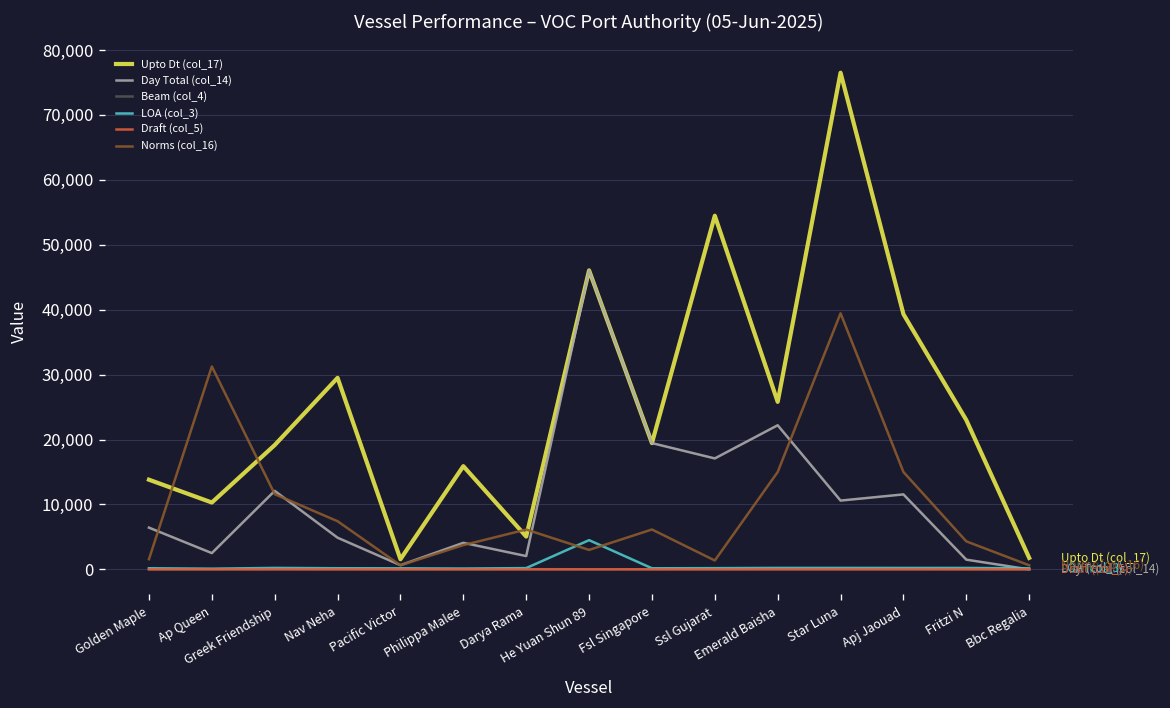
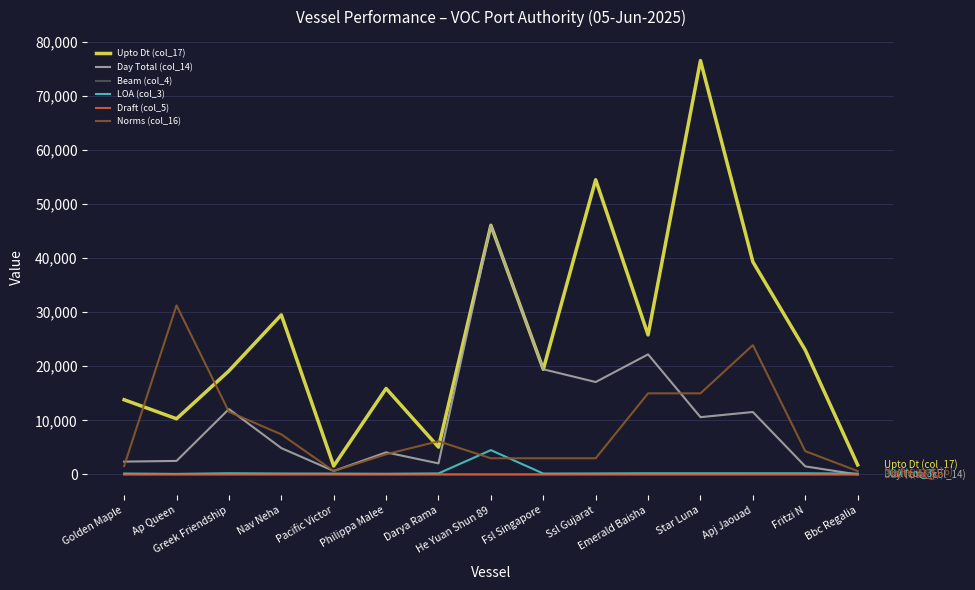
  {
    "Upto Dt (col_17)": {
      "Golden Maple": "14,000",
      "Ap Queen": "10,000",
      "Greek Friendship": "19,000",
      "Nav Neha": "30,000",
      "Pacific Victor": "2,000",
      "Philippa Malee": "16,000",
      "Darya Rama": "5,000",
      "Ssl Gujarat": "54,000",
      "Emerald Baisha": "26,000",
      "Star Luna": "77,000",
      "Apj Jaouad": "39,000",
      "Fritzi N": "23,000",
      "Bbc Regalia": "2,000"
    },
    "Day Total (col_14)": {
-     "Golden Maple": "6,000",
+     "Golden Maple": "2,000",
      "Ap Queen": "3,000",
      "Greek Friendship": "12,000",
      "Nav Neha": "5,000",
      "Darya Rama": "2,000",
      "Ssl Gujarat": "17,000",
      "Emerald Baisha": "22,000",
      "Star Luna": "11,000",
      "Apj Jaouad": "12,000",
      "Fritzi N": "2,000"
    },
    "Draft (col_5)": {
      "He Yuan Shun 89": "0"
    },
    "LOA (col_3)": {
      "He Yuan Shun 89": "5,000"
    },
    "Norms (col_16)": {
      "Golden Maple": "2,000",
      "Ap Queen": "31,000",
      "Greek Friendship": "12,000",
      "Nav Neha": "7,000",
      "Darya Rama": "6,000",
      "He Yuan Shun 89": "3,000",
-     "Fsl Singapore": "6,000",
-     "Ssl Gujarat": "1,000",
+     "Fsl Singapore": "3,000",
+     "Ssl Gujarat": "3,000",
      "Emerald Baisha": "15,000",
-     "Star Luna": "39,000",
-     "Apj Jaouad": "15,000",
+     "Star Luna": "15,000",
+     "Apj Jaouad": "24,000",
      "Fritzi N": "4,000"
    }
  }
